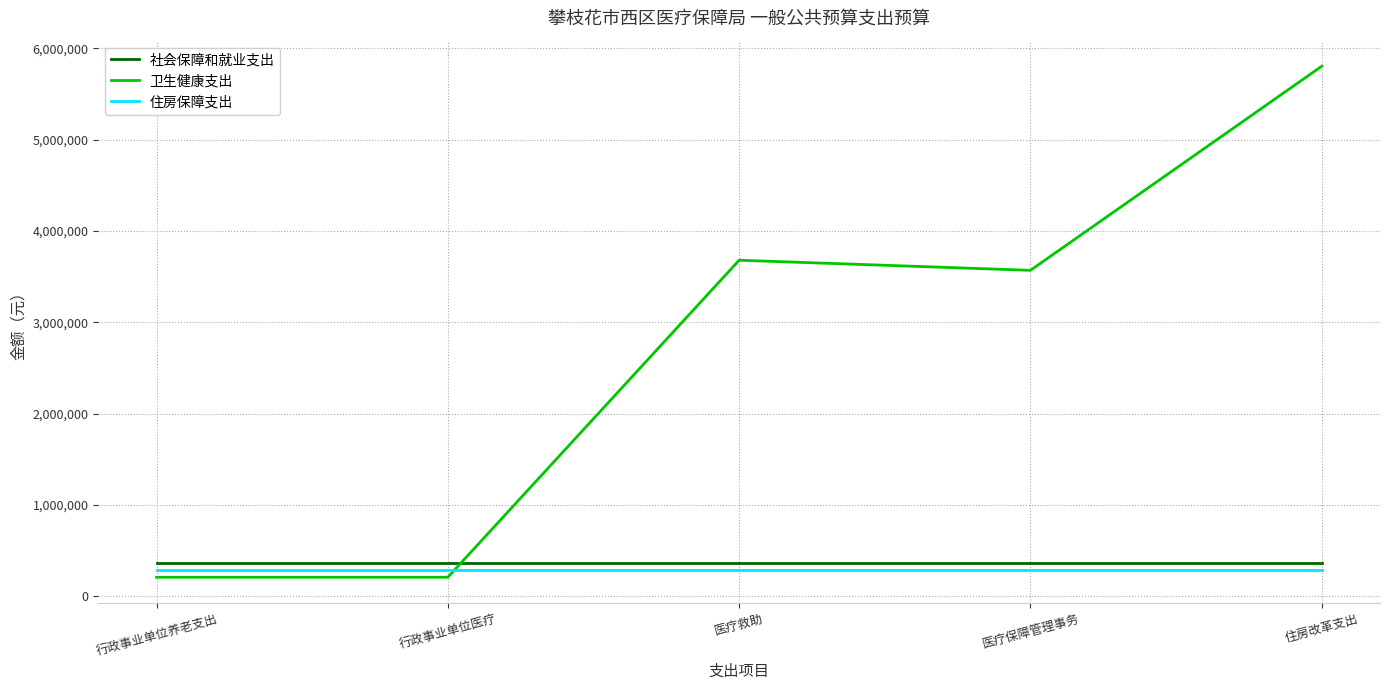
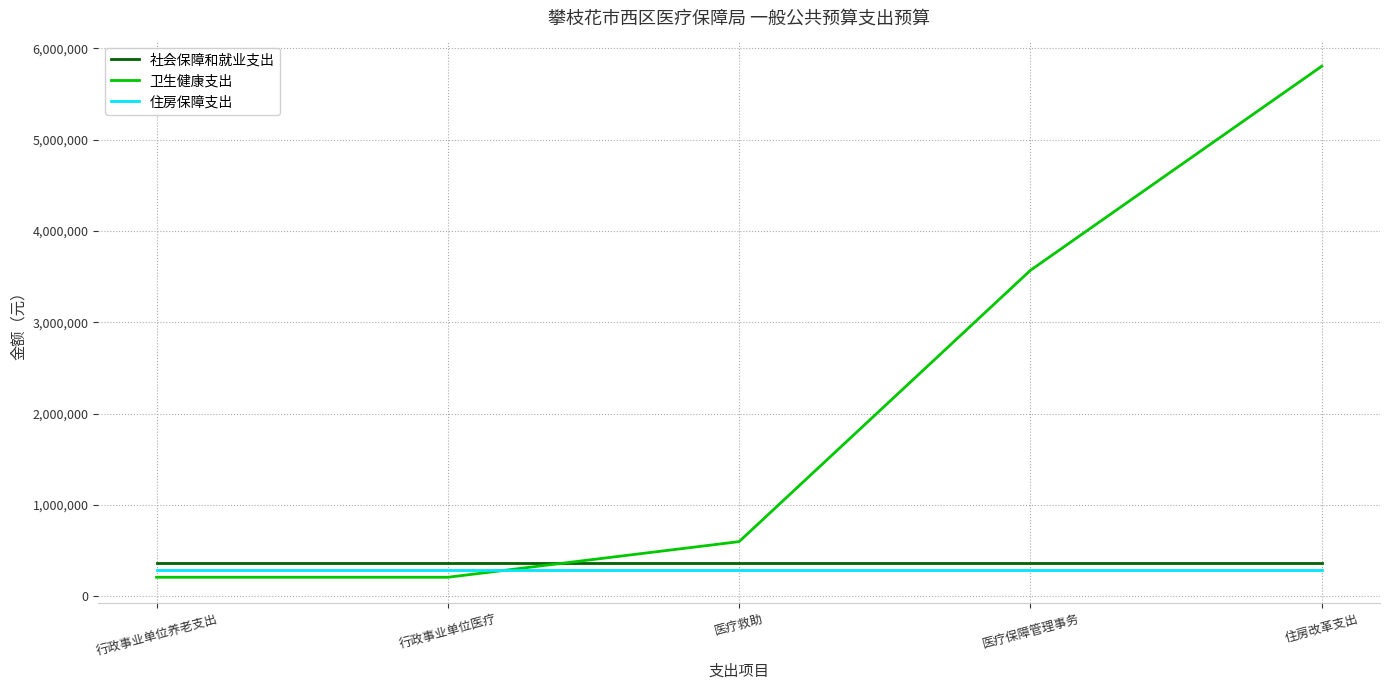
  {
    "社会保障和就业支出": {
      "行政事业单位养老支出": "400,000",
      "行政事业单位医疗": "400,000",
      "医疗救助": "400,000",
      "医疗保障管理事务": "400,000",
      "住房改革支出": "400,000"
    },
    "卫生健康支出": {
      "行政事业单位养老支出": "200,000",
      "行政事业单位医疗": "200,000",
-     "医疗救助": "3,700,000",
+     "医疗救助": "600,000",
      "医疗保障管理事务": "3,600,000",
      "住房改革支出": "5,800,000"
    },
    "住房保障支出": {
      "行政事业单位养老支出": "300,000",
      "行政事业单位医疗": "300,000",
      "医疗救助": "300,000",
      "医疗保障管理事务": "300,000",
      "住房改革支出": "300,000"
    }
  }
